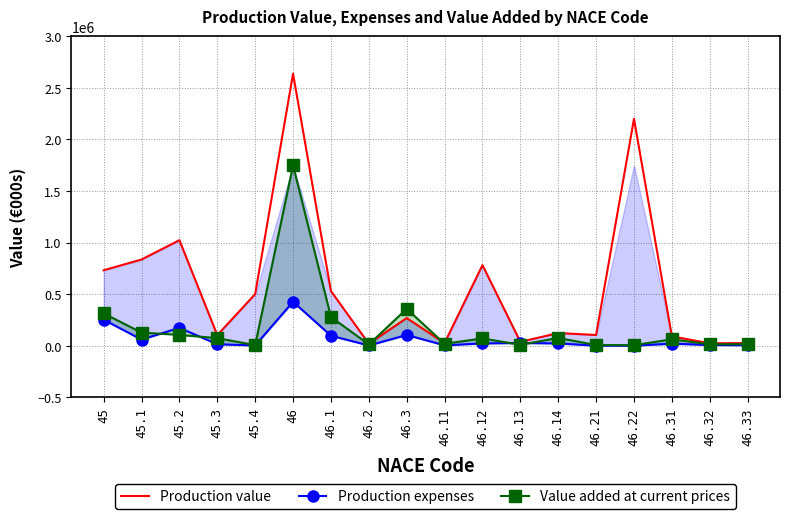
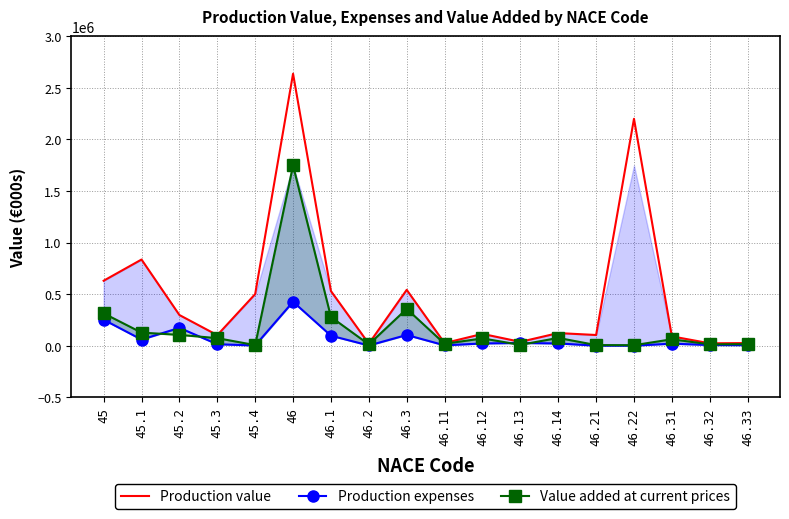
  {
    "Production value": {
-     "45": 730000,
-     "45.2": 1020000,
+     "45": 630000,
+     "45.2": 300000,
      "46": 2640000,
-     "46.3": 270000,
-     "46.12": 780000,
+     "46.3": 540000,
+     "46.12": 120000,
      "46.22": 2200000
    }
  }
